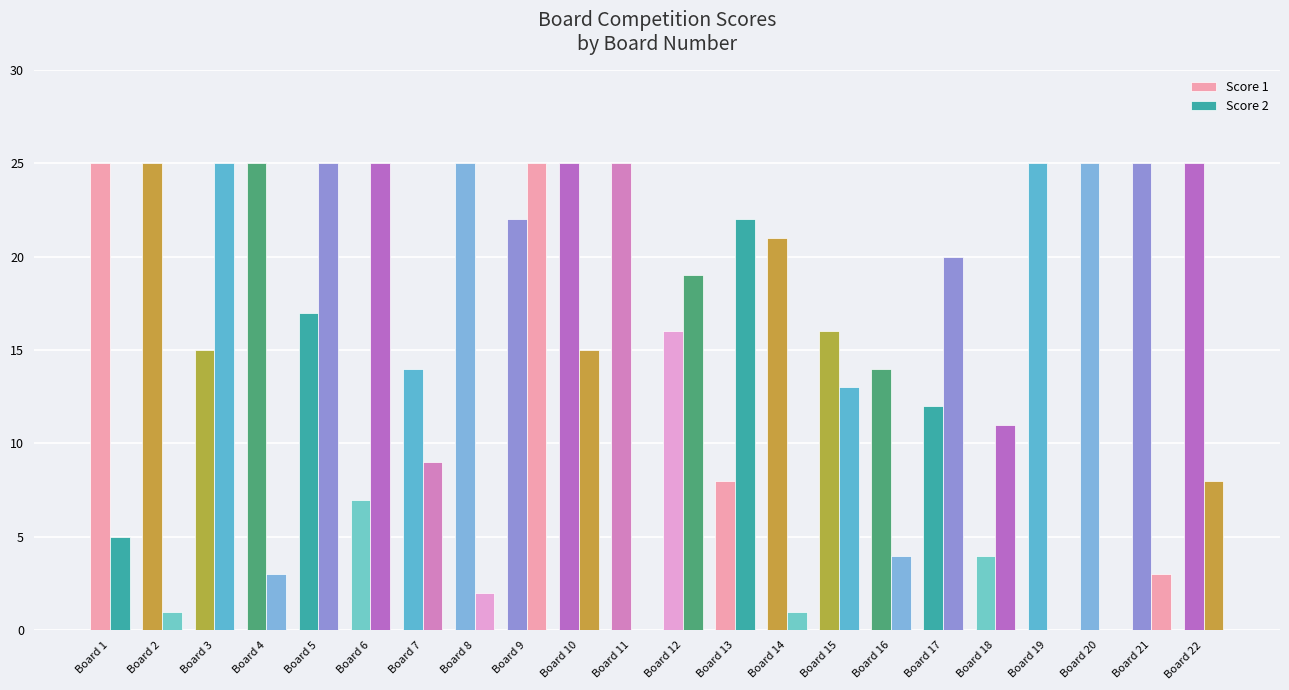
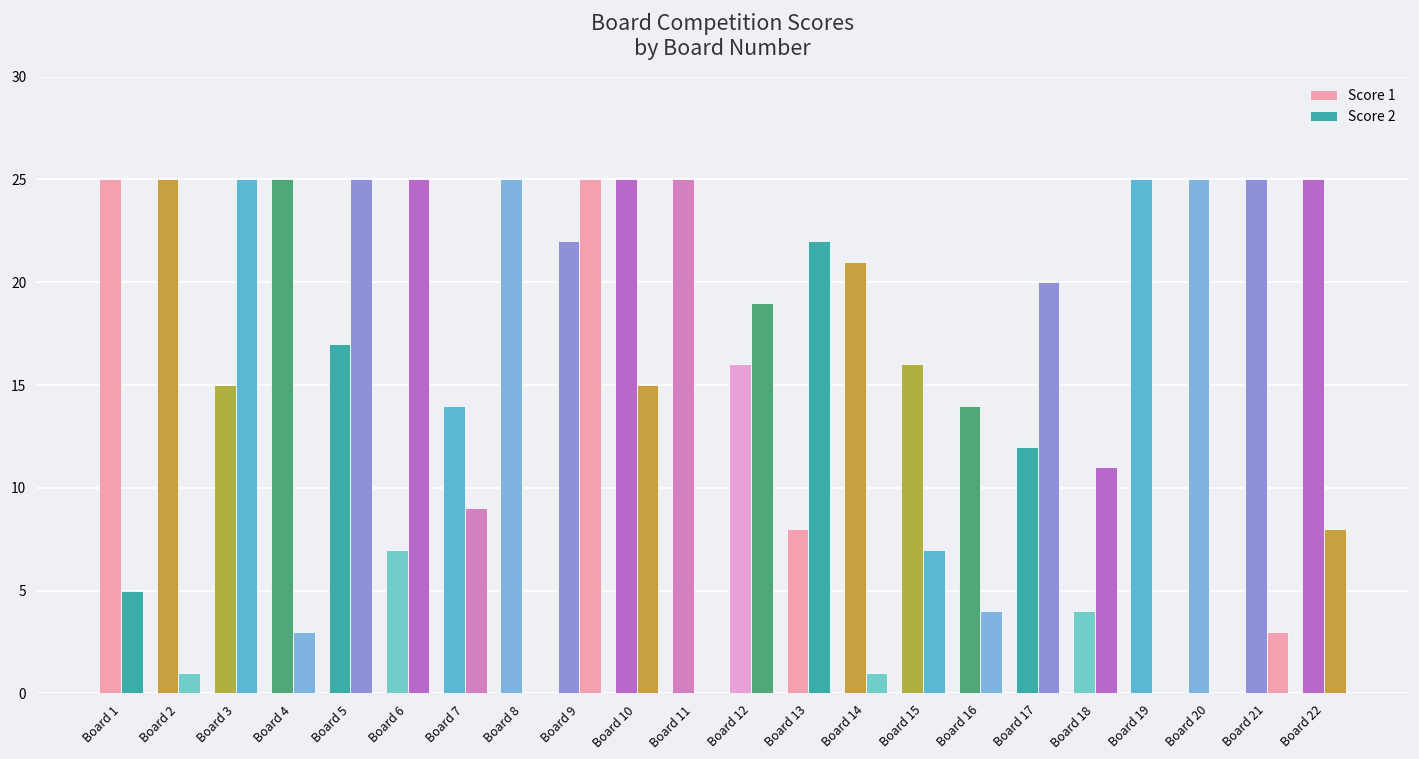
  {
    "Score 1": {
      "Board 1": 25,
      "Board 2": 25,
      "Board 3": 15,
      "Board 4": 25,
      "Board 5": 17,
      "Board 6": 7,
      "Board 7": 14,
      "Board 8": 25,
      "Board 9": 22,
      "Board 10": 25,
      "Board 11": 25,
      "Board 12": 16,
      "Board 13": 8,
      "Board 14": 21,
      "Board 15": 16,
      "Board 16": 14,
      "Board 17": 12,
      "Board 18": 4,
      "Board 19": 25,
      "Board 20": 25,
      "Board 21": 25,
      "Board 22": 25
    },
    "Score 2": {
      "Board 1": 5,
      "Board 2": 1,
      "Board 3": 25,
      "Board 4": 3,
      "Board 5": 25,
      "Board 6": 25,
      "Board 7": 9,
-     "Board 8": 2,
+     "Board 8": 0,
      "Board 9": 25,
      "Board 10": 15,
      "Board 11": 0,
      "Board 12": 19,
      "Board 13": 22,
      "Board 14": 1,
-     "Board 15": 13,
+     "Board 15": 7,
      "Board 16": 4,
      "Board 17": 20,
      "Board 18": 11,
      "Board 19": 0,
      "Board 20": 0,
      "Board 21": 3,
      "Board 22": 8
    }
  }
